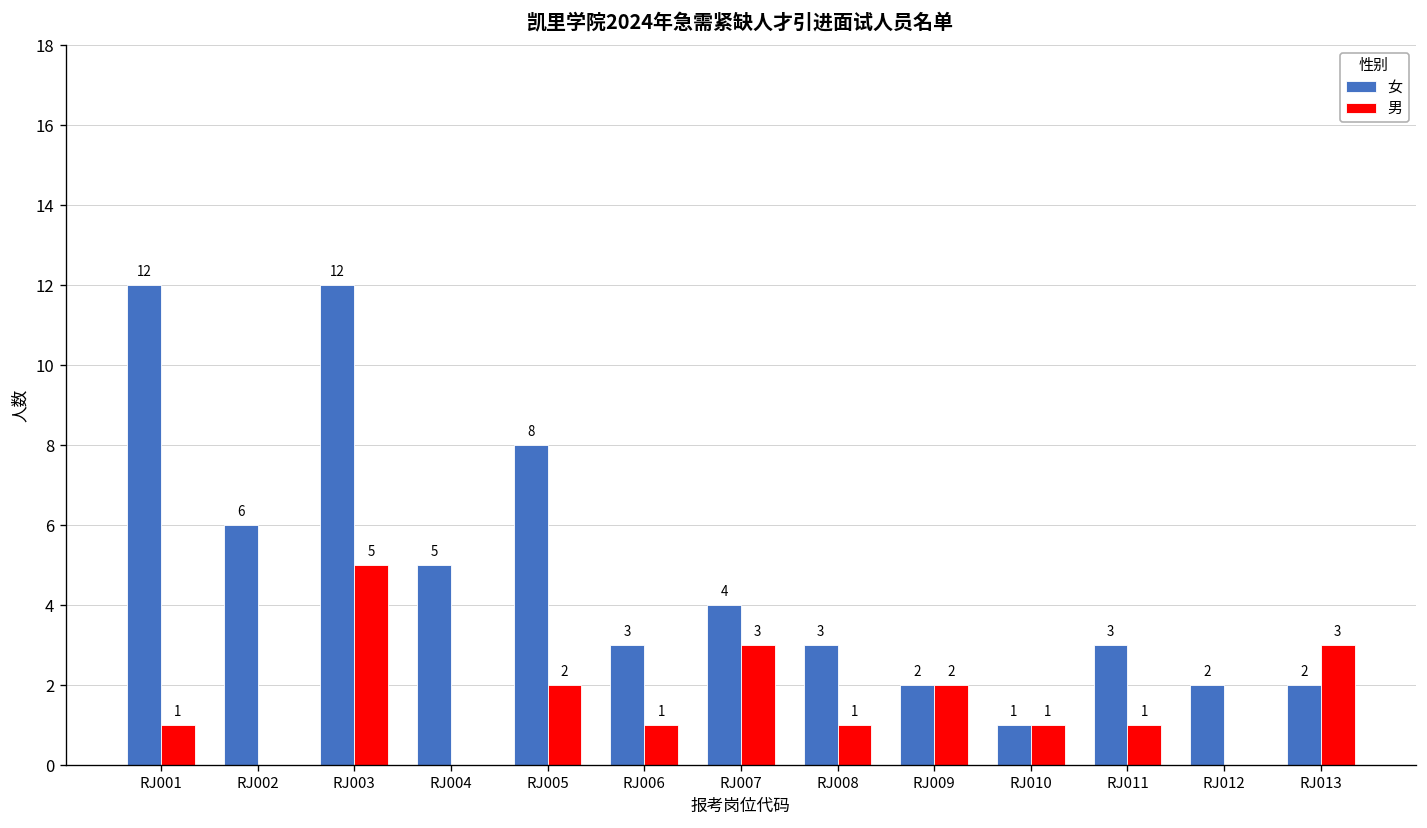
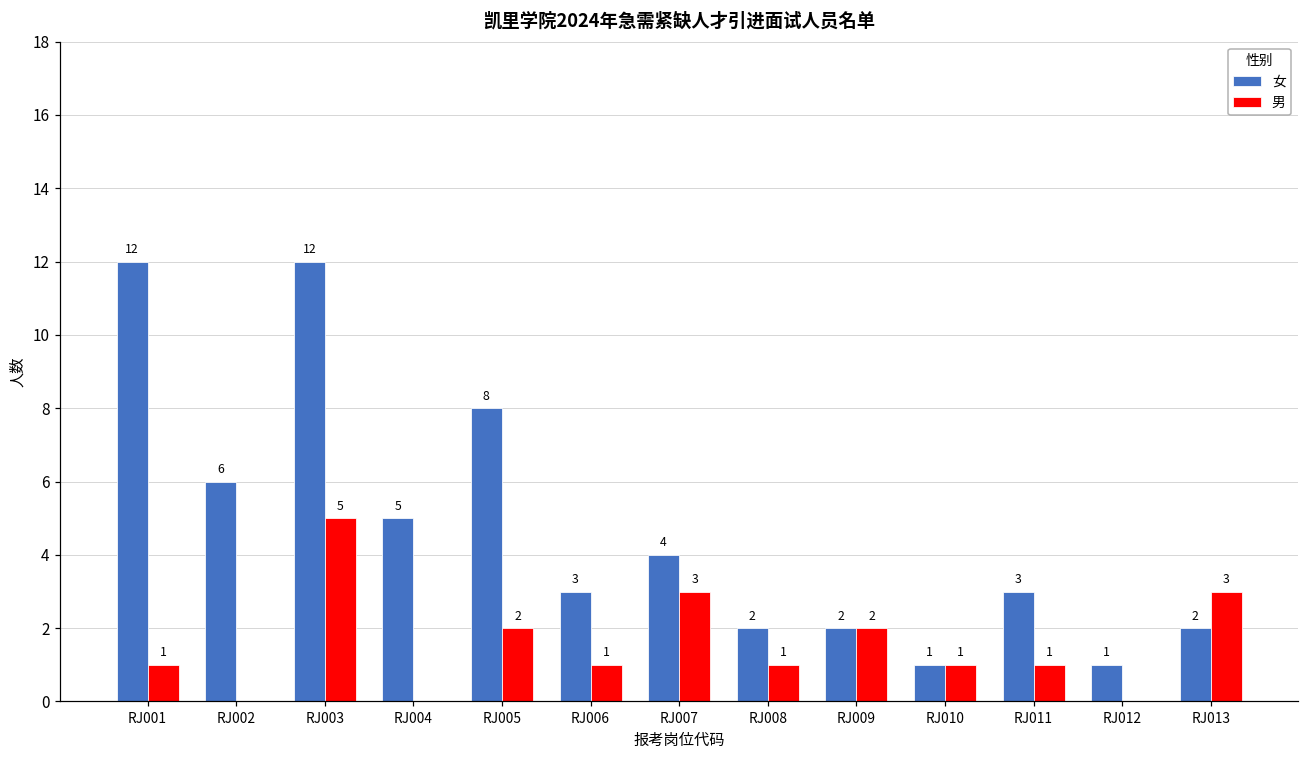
  {
    "女": {
      "RJ001": 12,
      "RJ002": 6,
      "RJ003": 12,
      "RJ004": 5,
      "RJ005": 8,
      "RJ006": 3,
      "RJ007": 4,
-     "RJ008": 3,
+     "RJ008": 2,
      "RJ009": 2,
      "RJ010": 1,
      "RJ011": 3,
-     "RJ012": 2,
+     "RJ012": 1,
      "RJ013": 2
    },
    "男": {
      "RJ001": 1,
      "RJ003": 5,
      "RJ005": 2,
      "RJ006": 1,
      "RJ007": 3,
      "RJ008": 1,
      "RJ009": 2,
      "RJ010": 1,
      "RJ011": 1,
      "RJ013": 3
    }
  }
